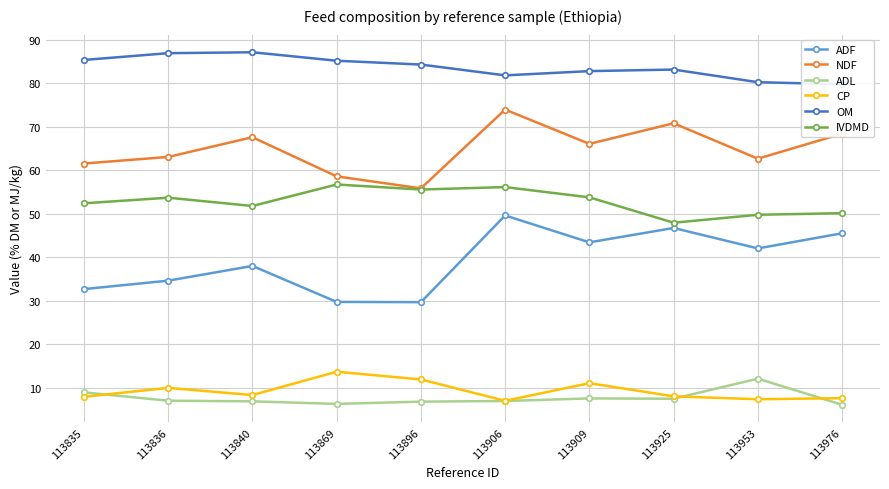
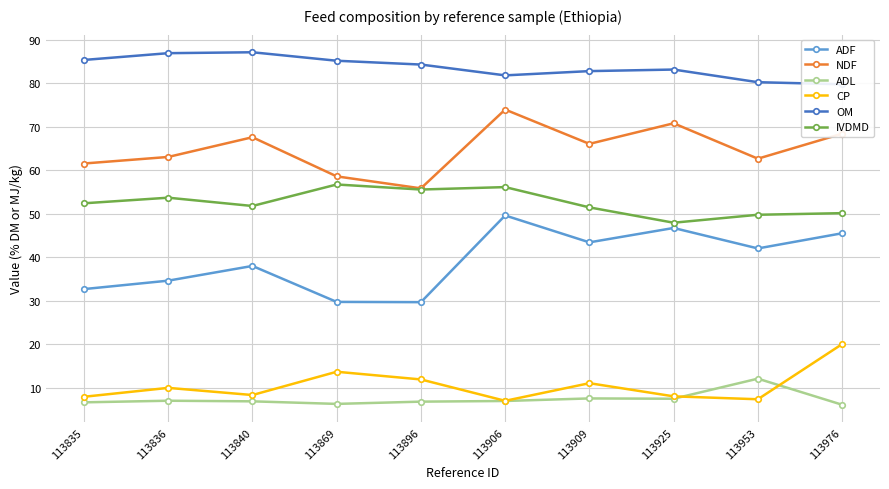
  {
    "NDF": {
      "113835": 62,
      "113836": 63,
      "113840": 68,
      "113869": 59,
      "113906": 74,
      "113909": 66,
      "113925": 71,
      "113953": 63
    },
    "ADL": {
-     "113835": 9,
+     "113835": 7,
      "113836": 7,
      "113840": 7,
      "113869": 6,
      "113896": 7,
      "113909": 8,
      "113953": 12,
      "113976": 6
    },
    "CP": {
      "113835": 8,
      "113836": 10,
      "113840": 8,
      "113869": 14,
      "113896": 12,
      "113909": 11,
      "113953": 7,
-     "113976": 8
+     "113976": 20
    },
    "IVDMD": {
      "113835": 52,
      "113836": 54,
      "113840": 52,
      "113869": 57,
      "113906": 56,
-     "113909": 54,
+     "113909": 51,
      "113925": 48,
      "113953": 50,
      "113976": 50
    }
  }
